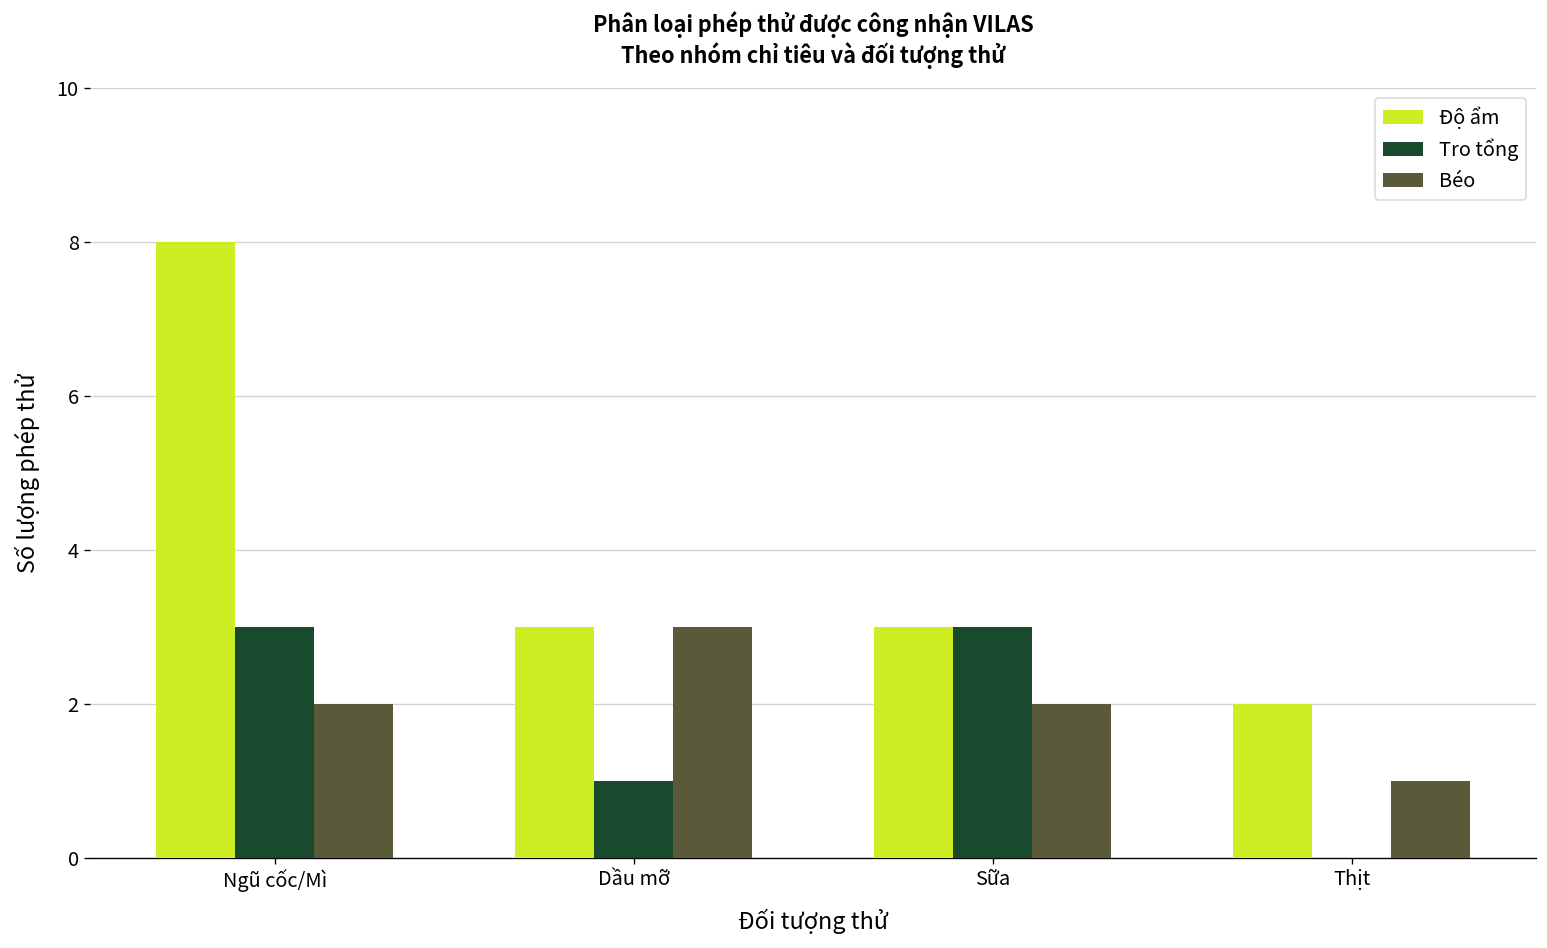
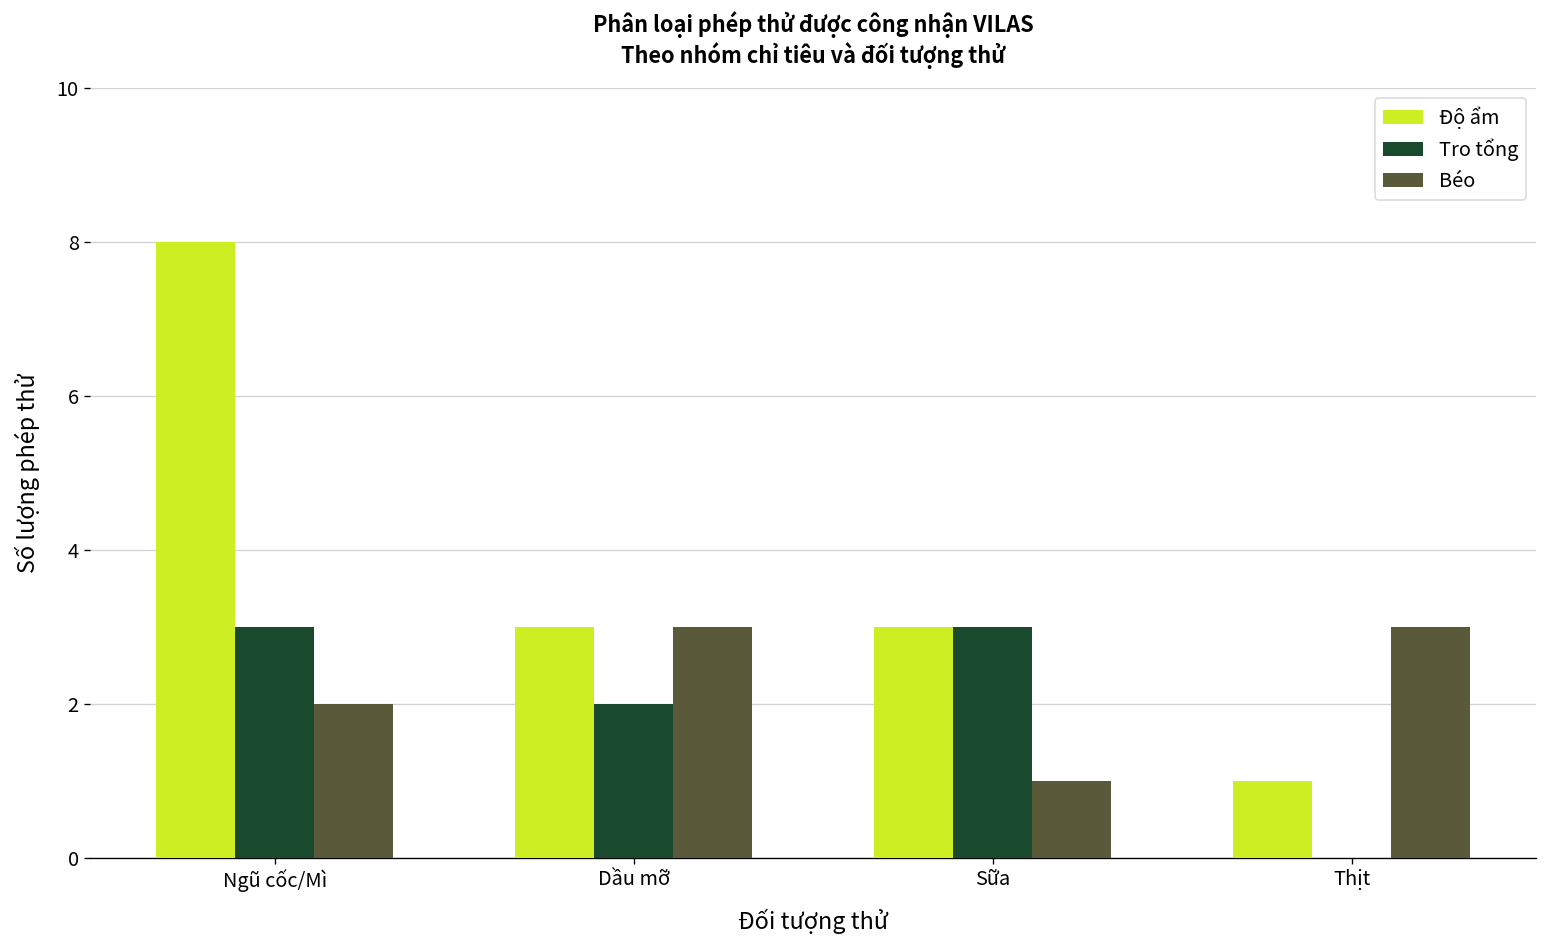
  {
    "Độ ẩm": {
      "Ngũ cốc/Mì": 8,
      "Dầu mỡ": 3,
      "Sữa": 3,
-     "Thịt": 2
+     "Thịt": 1
    },
    "Tro tổng": {
      "Ngũ cốc/Mì": 3,
-     "Dầu mỡ": 1,
+     "Dầu mỡ": 2,
      "Sữa": 3,
      "Thịt": 0
    },
    "Béo": {
      "Ngũ cốc/Mì": 2,
      "Dầu mỡ": 3,
-     "Sữa": 2,
-     "Thịt": 1
+     "Sữa": 1,
+     "Thịt": 3
    }
  }
